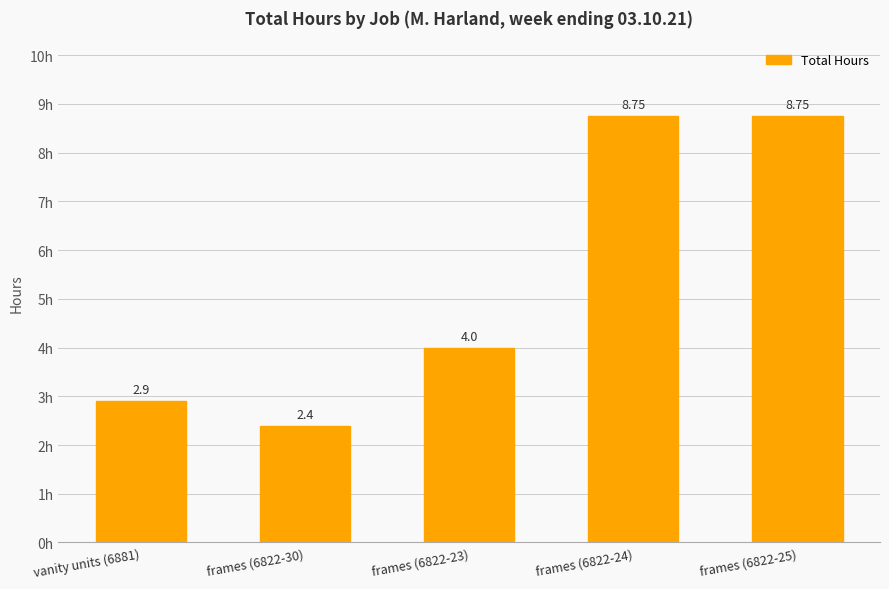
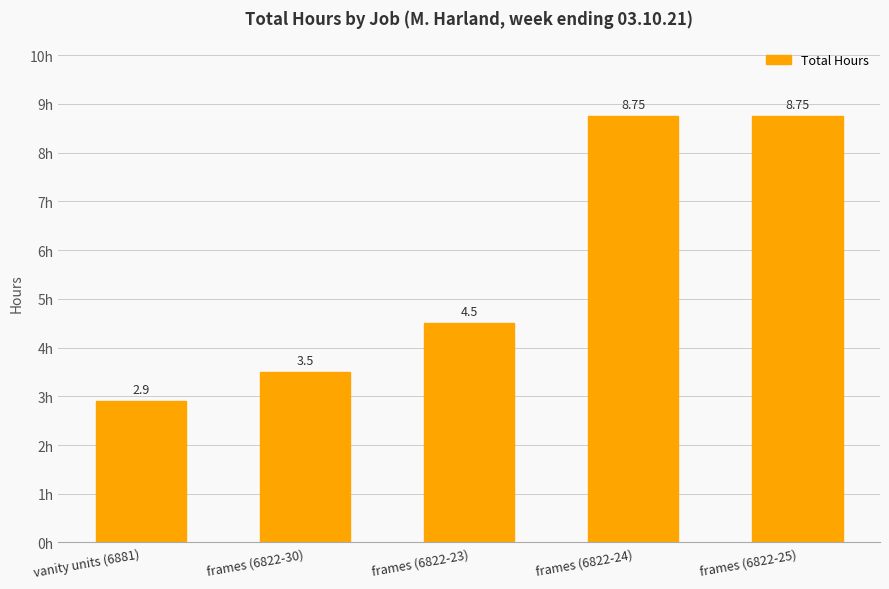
  {
    "vanity units (6881)": 2.9,
-   "frames (6822-30)": 2.4,
-   "frames (6822-23)": 4.0,
+   "frames (6822-30)": 3.5,
+   "frames (6822-23)": 4.5,
    "frames (6822-24)": 8.75,
    "frames (6822-25)": 8.75
  }
